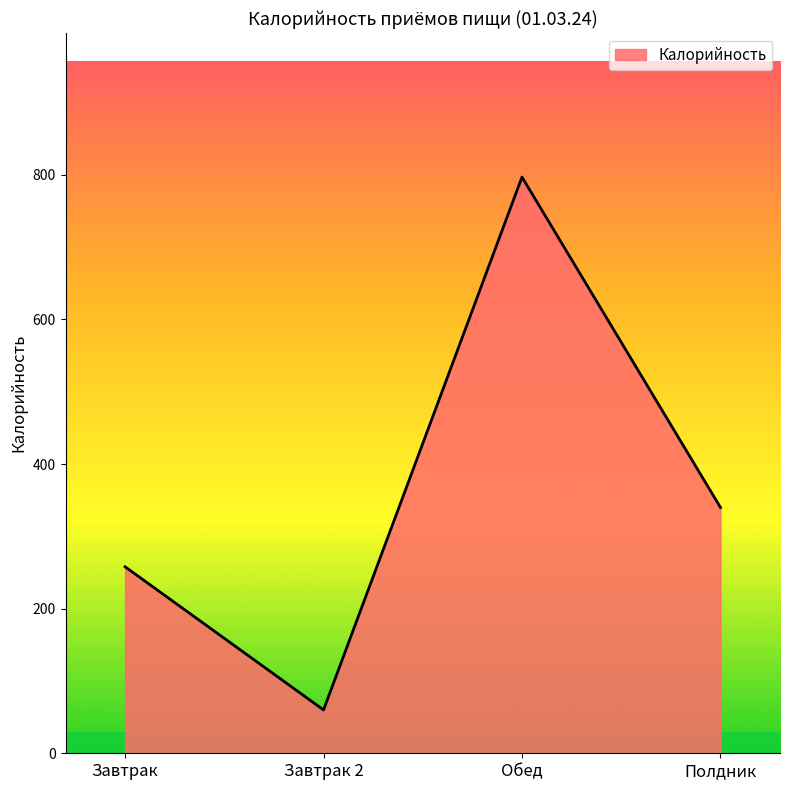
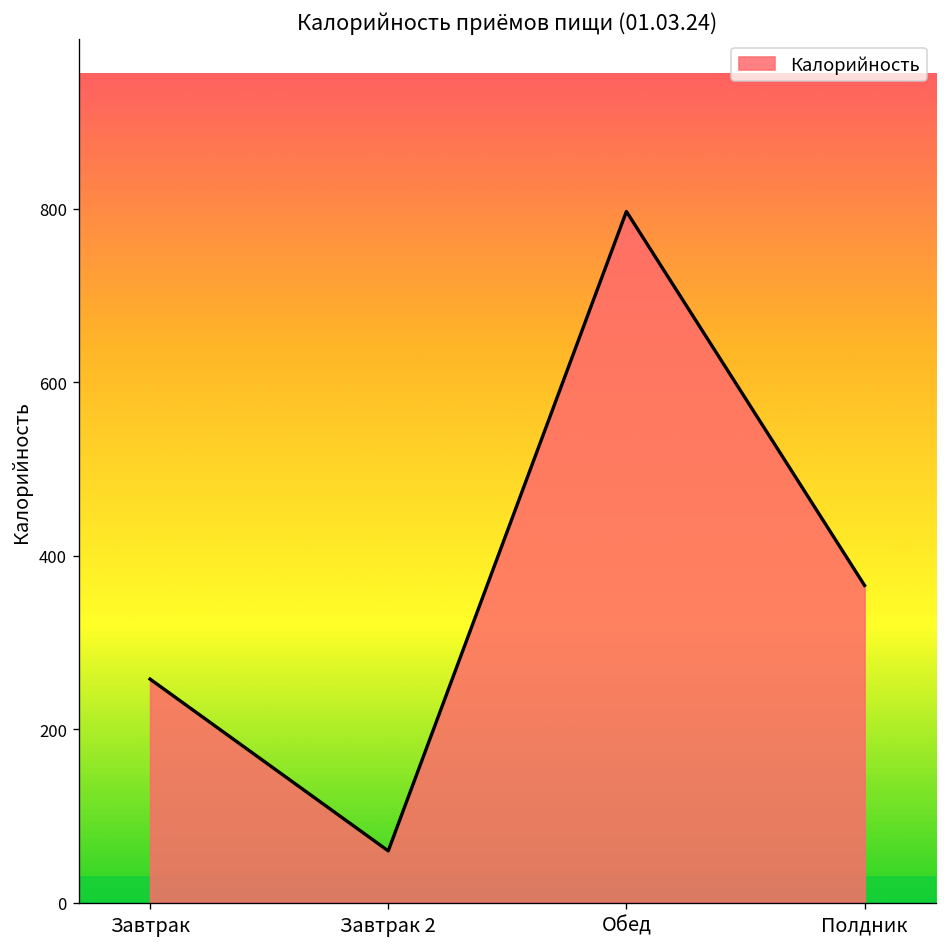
  {
    "Завтрак": 260,
    "Завтрак 2": 60,
    "Обед": 800,
-   "Полдник": 340
+   "Полдник": 370
  }
